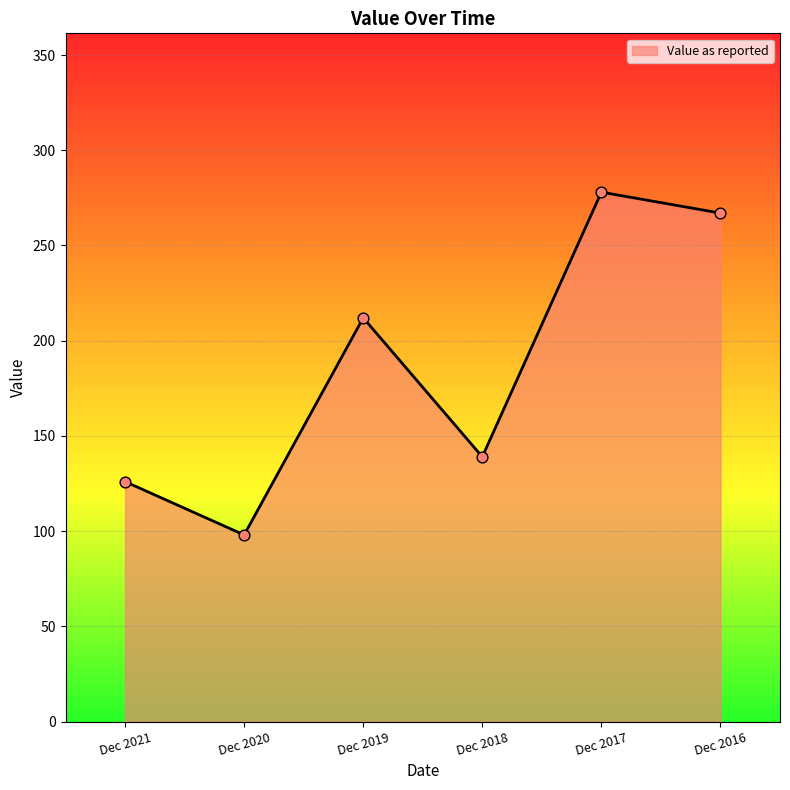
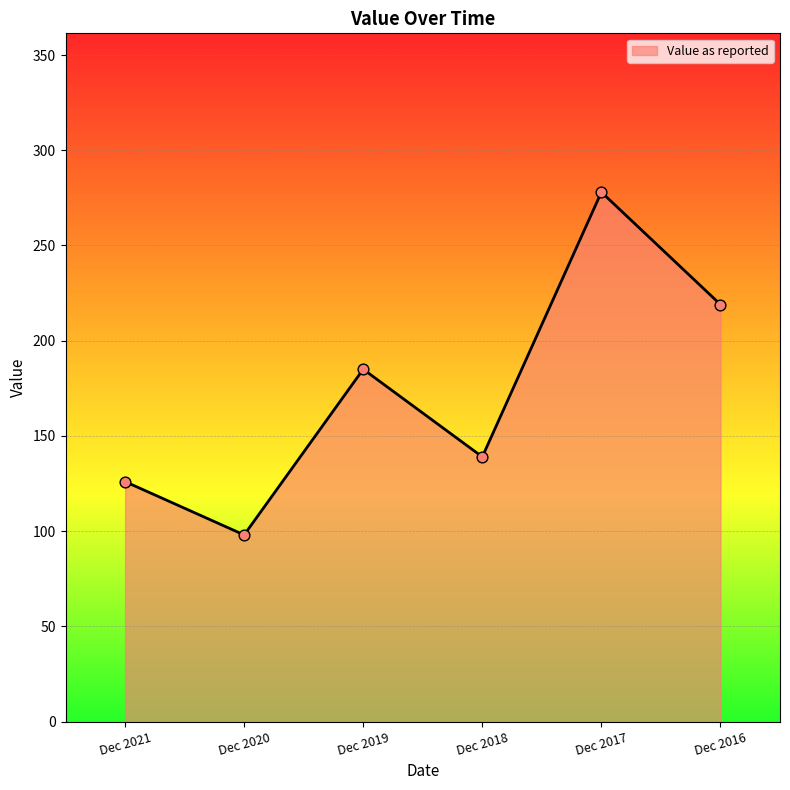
  {
    "Dec 2021": 126,
    "Dec 2020": 98,
-   "Dec 2019": 212,
+   "Dec 2019": 185,
    "Dec 2018": 139,
    "Dec 2017": 278,
-   "Dec 2016": 267
+   "Dec 2016": 219
  }
